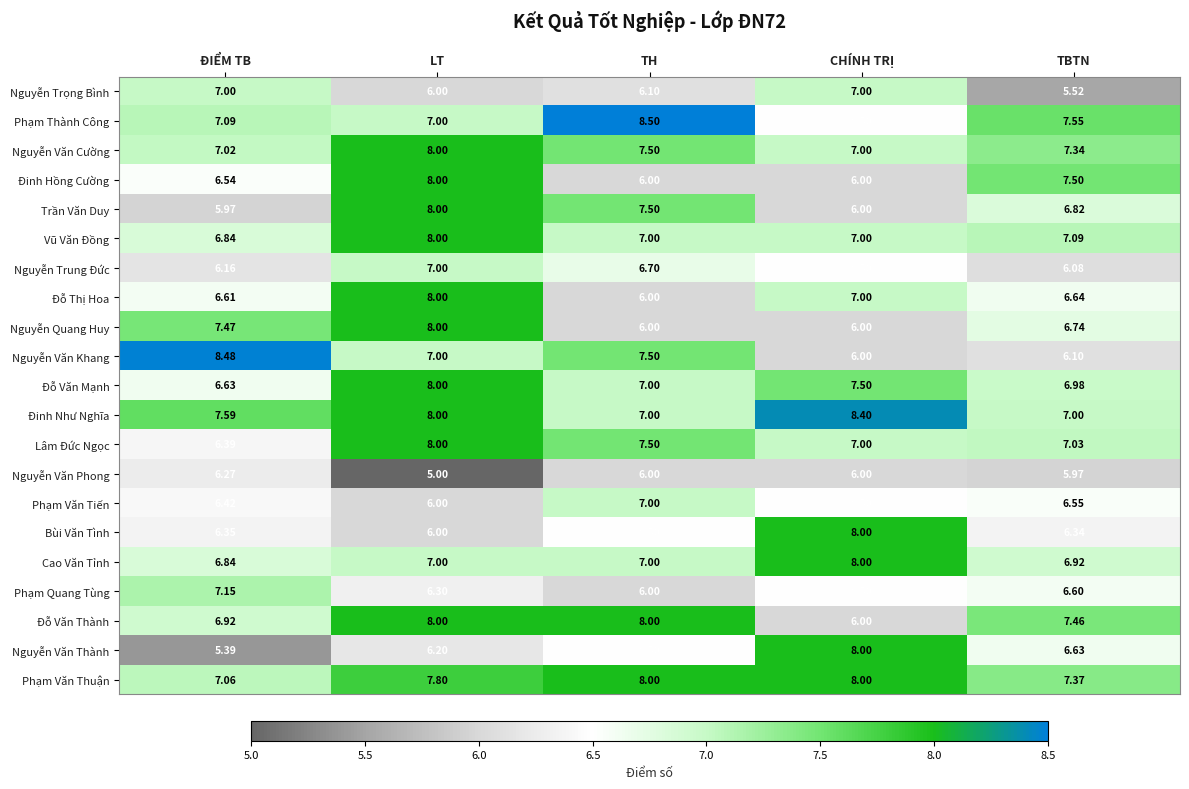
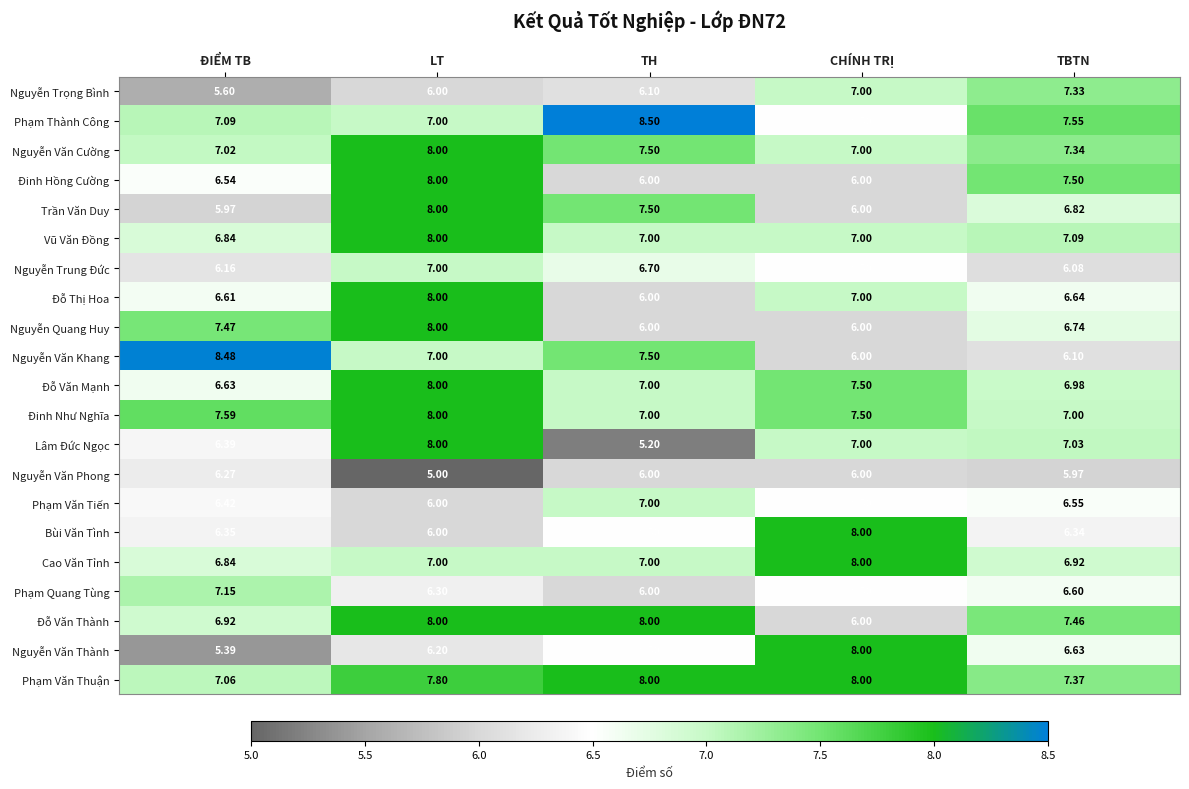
  {
    "Nguyễn Trọng Bình": {
-     "ĐIỂM TB": 7.00,
+     "ĐIỂM TB": 5.60,
      "CHÍNH TRỊ": 7.00,
-     "TBTN": 5.52
+     "TBTN": 7.33
    },
    "Phạm Thành Công": {
      "ĐIỂM TB": 7.09,
      "LT": 7.00,
      "TH": 8.50,
      "TBTN": 7.55
    },
    "Nguyễn Văn Cường": {
      "ĐIỂM TB": 7.02,
      "LT": 8.00,
      "TH": 7.50,
      "CHÍNH TRỊ": 7.00,
      "TBTN": 7.34
    },
    "Đinh Hồng Cường": {
      "ĐIỂM TB": 6.54,
      "LT": 8.00,
      "TBTN": 7.50
    },
    "Trần Văn Duy": {
      "LT": 8.00,
      "TH": 7.50,
      "TBTN": 6.82
    },
    "Vũ Văn Đồng": {
      "ĐIỂM TB": 6.84,
      "LT": 8.00,
      "TH": 7.00,
      "CHÍNH TRỊ": 7.00,
      "TBTN": 7.09
    },
    "Nguyễn Trung Đức": {
      "LT": 7.00,
      "TH": 6.70
    },
    "Đỗ Thị Hoa": {
      "ĐIỂM TB": 6.61,
      "LT": 8.00,
      "CHÍNH TRỊ": 7.00,
      "TBTN": 6.64
    },
    "Nguyễn Quang Huy": {
      "ĐIỂM TB": 7.47,
      "LT": 8.00,
      "TBTN": 6.74
    },
    "Nguyễn Văn Khang": {
      "ĐIỂM TB": 8.48,
      "LT": 7.00,
      "TH": 7.50
    },
    "Đỗ Văn Mạnh": {
      "ĐIỂM TB": 6.63,
      "LT": 8.00,
      "TH": 7.00,
      "CHÍNH TRỊ": 7.50,
      "TBTN": 6.98
    },
    "Đinh Như Nghĩa": {
      "ĐIỂM TB": 7.59,
      "LT": 8.00,
      "TH": 7.00,
-     "CHÍNH TRỊ": 8.40,
+     "CHÍNH TRỊ": 7.50,
      "TBTN": 7.00
    },
    "Lâm Đức Ngọc": {
      "LT": 8.00,
-     "TH": 7.50,
+     "TH": 5.20,
      "CHÍNH TRỊ": 7.00,
      "TBTN": 7.03
    },
    "Nguyễn Văn Phong": {
      "LT": 5.00
    },
    "Phạm Văn Tiến": {
      "TH": 7.00,
      "TBTN": 6.55
    },
    "Bùi Văn Tình": {
      "CHÍNH TRỊ": 8.00
    },
    "Cao Văn Tỉnh": {
      "ĐIỂM TB": 6.84,
      "LT": 7.00,
      "TH": 7.00,
      "CHÍNH TRỊ": 8.00,
      "TBTN": 6.92
    },
    "Phạm Quang Tùng": {
      "ĐIỂM TB": 7.15,
      "TBTN": 6.60
    },
    "Đỗ Văn Thành": {
      "ĐIỂM TB": 6.92,
      "LT": 8.00,
      "TH": 8.00,
      "TBTN": 7.46
    },
    "Nguyễn Văn Thành": {
      "ĐIỂM TB": 5.39,
      "CHÍNH TRỊ": 8.00,
      "TBTN": 6.63
    },
    "Phạm Văn Thuận": {
      "ĐIỂM TB": 7.06,
      "LT": 7.80,
      "TH": 8.00,
      "CHÍNH TRỊ": 8.00,
      "TBTN": 7.37
    }
  }
